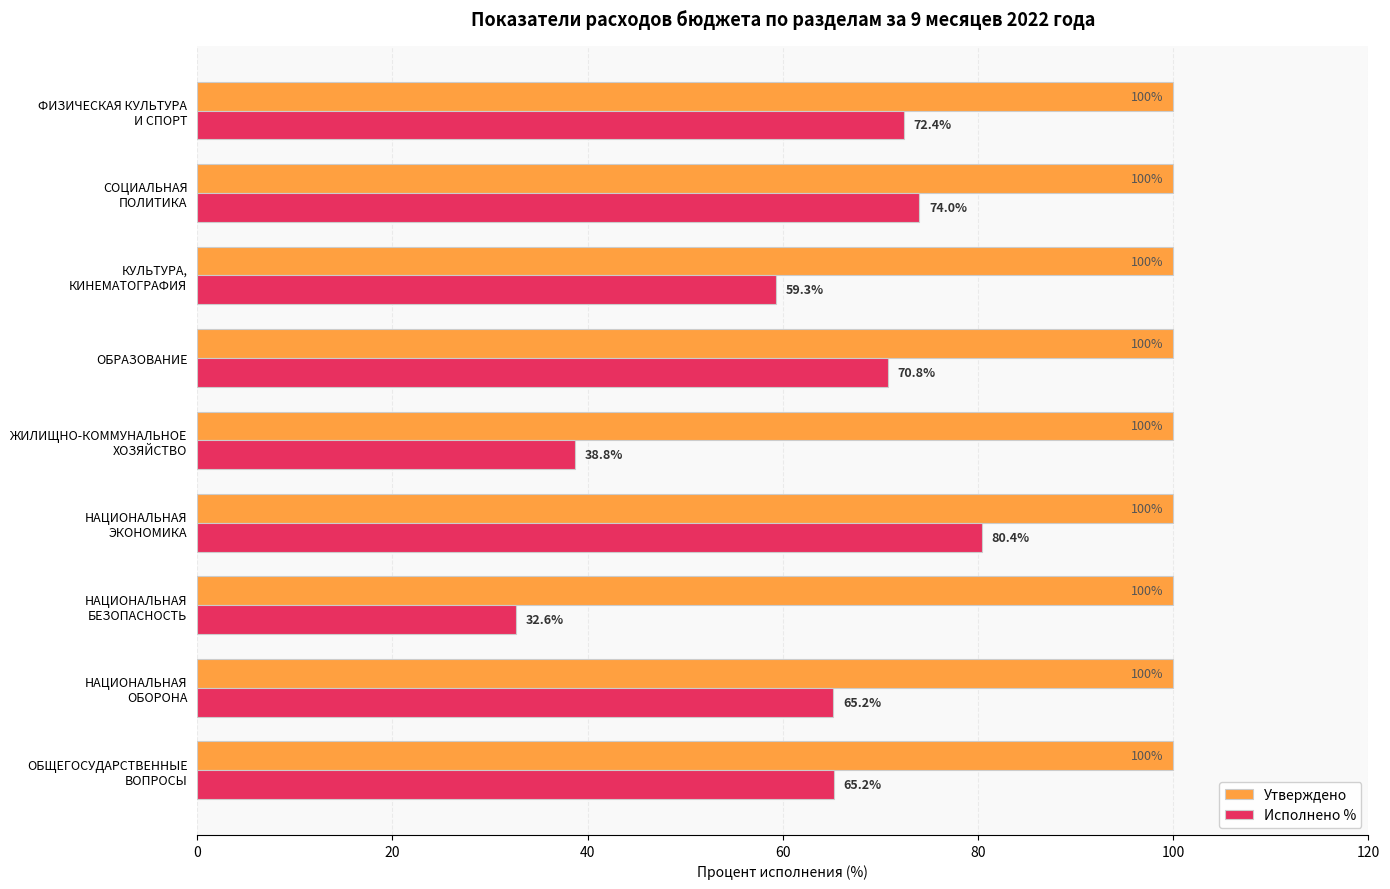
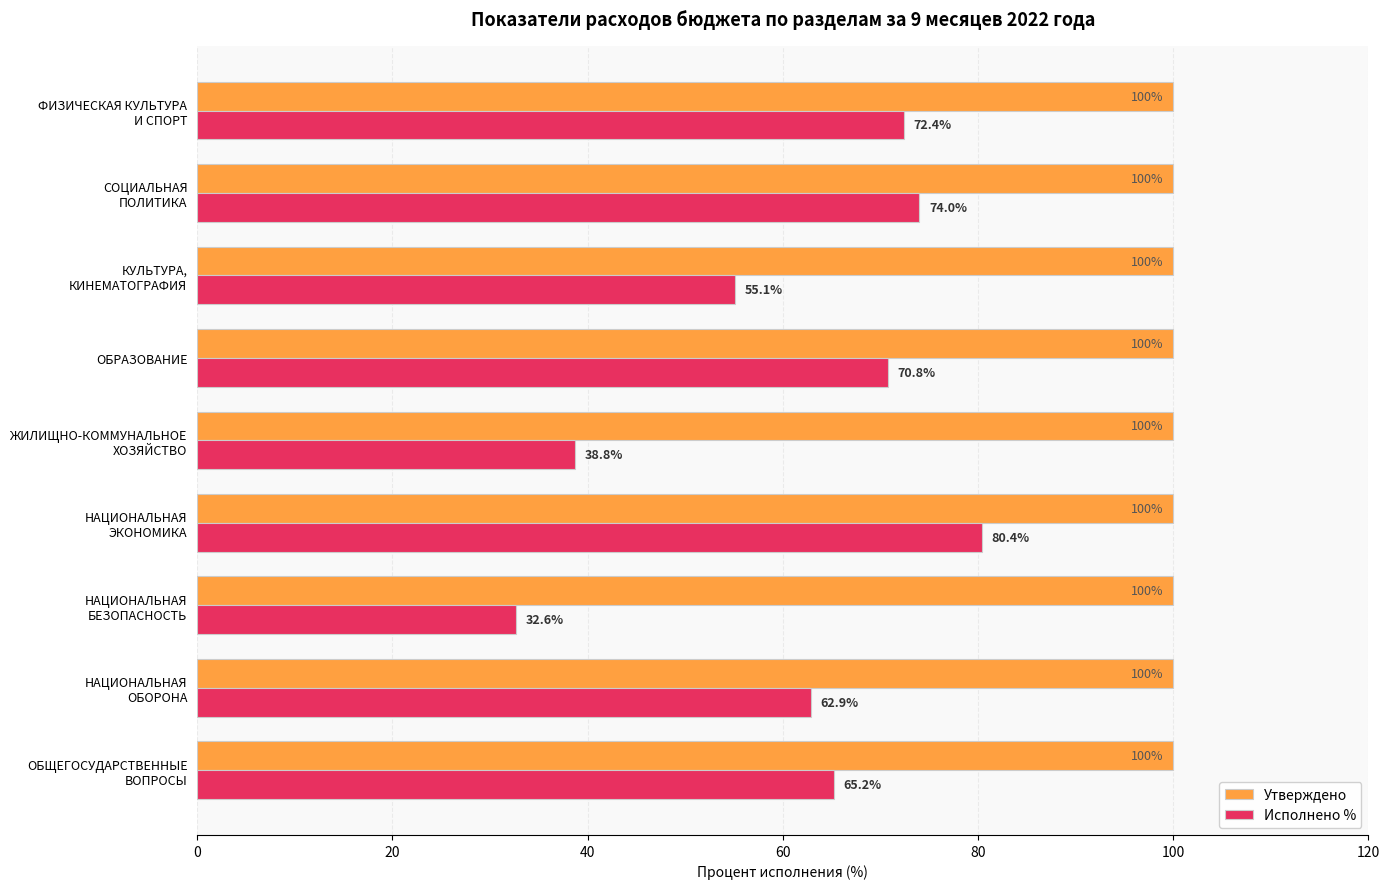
  {
    "Утверждено": {
      "ФИЗИЧЕСКАЯ КУЛЬТУРА И СПОРТ": "100%",
      "СОЦИАЛЬНАЯ ПОЛИТИКА": "100%",
      "КУЛЬТУРА, КИНЕМАТОГРАФИЯ": "100%",
      "ОБРАЗОВАНИЕ": "100%",
      "ЖИЛИЩНО-КОММУНАЛЬНОЕ ХОЗЯЙСТВО": "100%",
      "НАЦИОНАЛЬНАЯ ЭКОНОМИКА": "100%",
      "НАЦИОНАЛЬНАЯ БЕЗОПАСНОСТЬ": "100%",
      "НАЦИОНАЛЬНАЯ ОБОРОНА": "100%",
      "ОБЩЕГОСУДАРСТВЕННЫЕ ВОПРОСЫ": "100%"
    },
    "Исполнено %": {
      "ФИЗИЧЕСКАЯ КУЛЬТУРА И СПОРТ": "72.4%",
      "СОЦИАЛЬНАЯ ПОЛИТИКА": "74.0%",
-     "КУЛЬТУРА, КИНЕМАТОГРАФИЯ": "59.3%",
+     "КУЛЬТУРА, КИНЕМАТОГРАФИЯ": "55.1%",
      "ОБРАЗОВАНИЕ": "70.8%",
      "ЖИЛИЩНО-КОММУНАЛЬНОЕ ХОЗЯЙСТВО": "38.8%",
      "НАЦИОНАЛЬНАЯ ЭКОНОМИКА": "80.4%",
      "НАЦИОНАЛЬНАЯ БЕЗОПАСНОСТЬ": "32.6%",
-     "НАЦИОНАЛЬНАЯ ОБОРОНА": "65.2%",
+     "НАЦИОНАЛЬНАЯ ОБОРОНА": "62.9%",
      "ОБЩЕГОСУДАРСТВЕННЫЕ ВОПРОСЫ": "65.2%"
    }
  }
